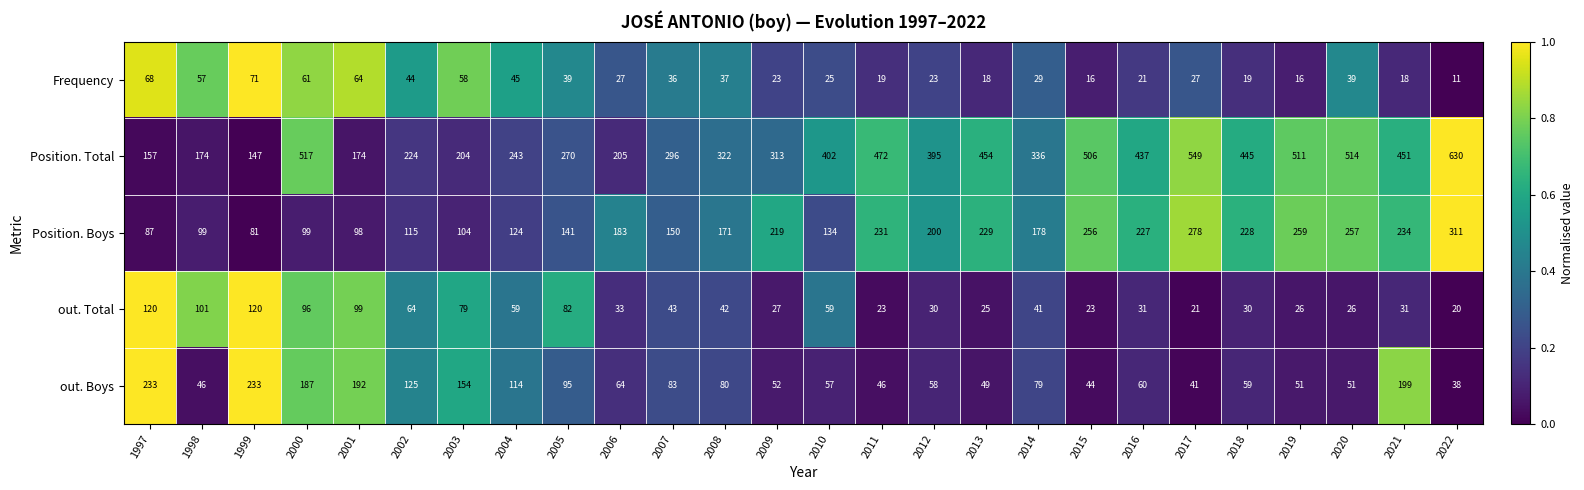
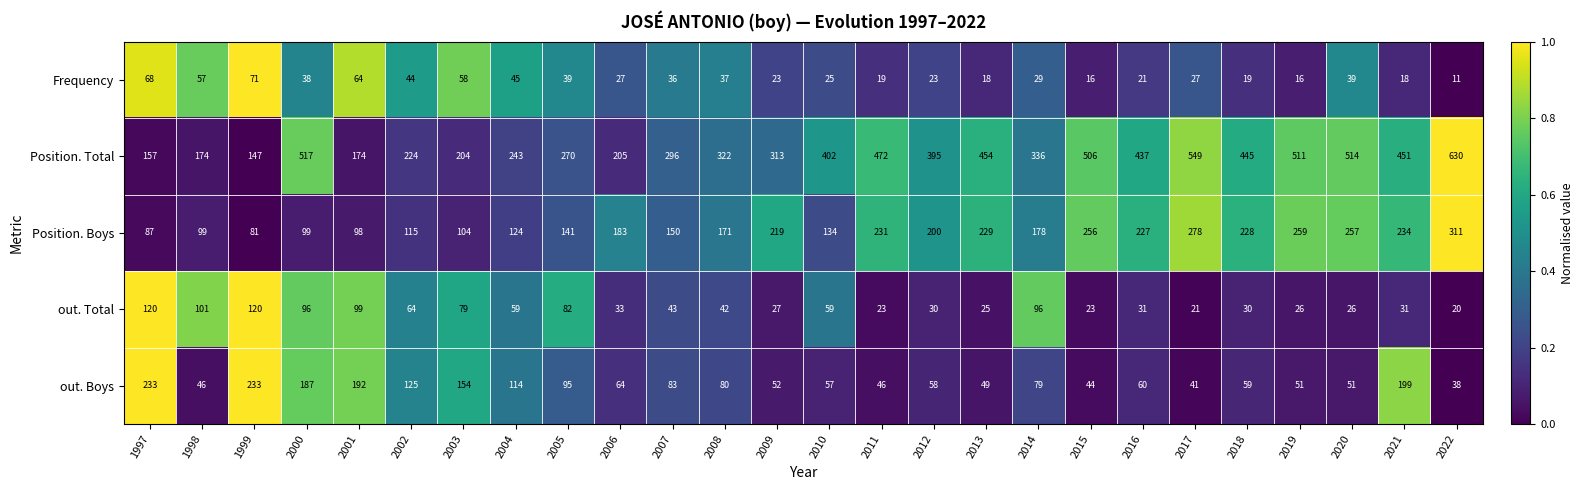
  {
    "Frequency": {
      "1997": 68,
      "1998": 57,
      "1999": 71,
-     "2000": 61,
+     "2000": 38,
      "2001": 64,
      "2002": 44,
      "2003": 58,
      "2004": 45,
      "2005": 39,
      "2006": 27,
      "2007": 36,
      "2008": 37,
      "2009": 23,
      "2010": 25,
      "2011": 19,
      "2012": 23,
      "2013": 18,
      "2014": 29,
      "2015": 16,
      "2016": 21,
      "2017": 27,
      "2018": 19,
      "2019": 16,
      "2020": 39,
      "2021": 18,
      "2022": 11
    },
    "Position. Total": {
      "1997": 157,
      "1998": 174,
      "1999": 147,
      "2000": 517,
      "2001": 174,
      "2002": 224,
      "2003": 204,
      "2004": 243,
      "2005": 270,
      "2006": 205,
      "2007": 296,
      "2008": 322,
      "2009": 313,
      "2010": 402,
      "2011": 472,
      "2012": 395,
      "2013": 454,
      "2014": 336,
      "2015": 506,
      "2016": 437,
      "2017": 549,
      "2018": 445,
      "2019": 511,
      "2020": 514,
      "2021": 451,
      "2022": 630
    },
    "Position. Boys": {
      "1997": 87,
      "1998": 99,
      "1999": 81,
      "2000": 99,
      "2001": 98,
      "2002": 115,
      "2003": 104,
      "2004": 124,
      "2005": 141,
      "2006": 183,
      "2007": 150,
      "2008": 171,
      "2009": 219,
      "2010": 134,
      "2011": 231,
      "2012": 200,
      "2013": 229,
      "2014": 178,
      "2015": 256,
      "2016": 227,
      "2017": 278,
      "2018": 228,
      "2019": 259,
      "2020": 257,
      "2021": 234,
      "2022": 311
    },
    "out. Total": {
      "1997": 120,
      "1998": 101,
      "1999": 120,
      "2000": 96,
      "2001": 99,
      "2002": 64,
      "2003": 79,
      "2004": 59,
      "2005": 82,
      "2006": 33,
      "2007": 43,
      "2008": 42,
      "2009": 27,
      "2010": 59,
      "2011": 23,
      "2012": 30,
      "2013": 25,
-     "2014": 41,
+     "2014": 96,
      "2015": 23,
      "2016": 31,
      "2017": 21,
      "2018": 30,
      "2019": 26,
      "2020": 26,
      "2021": 31,
      "2022": 20
    },
    "out. Boys": {
      "1997": 233,
      "1998": 46,
      "1999": 233,
      "2000": 187,
      "2001": 192,
      "2002": 125,
      "2003": 154,
      "2004": 114,
      "2005": 95,
      "2006": 64,
      "2007": 83,
      "2008": 80,
      "2009": 52,
      "2010": 57,
      "2011": 46,
      "2012": 58,
      "2013": 49,
      "2014": 79,
      "2015": 44,
      "2016": 60,
      "2017": 41,
      "2018": 59,
      "2019": 51,
      "2020": 51,
      "2021": 199,
      "2022": 38
    }
  }
